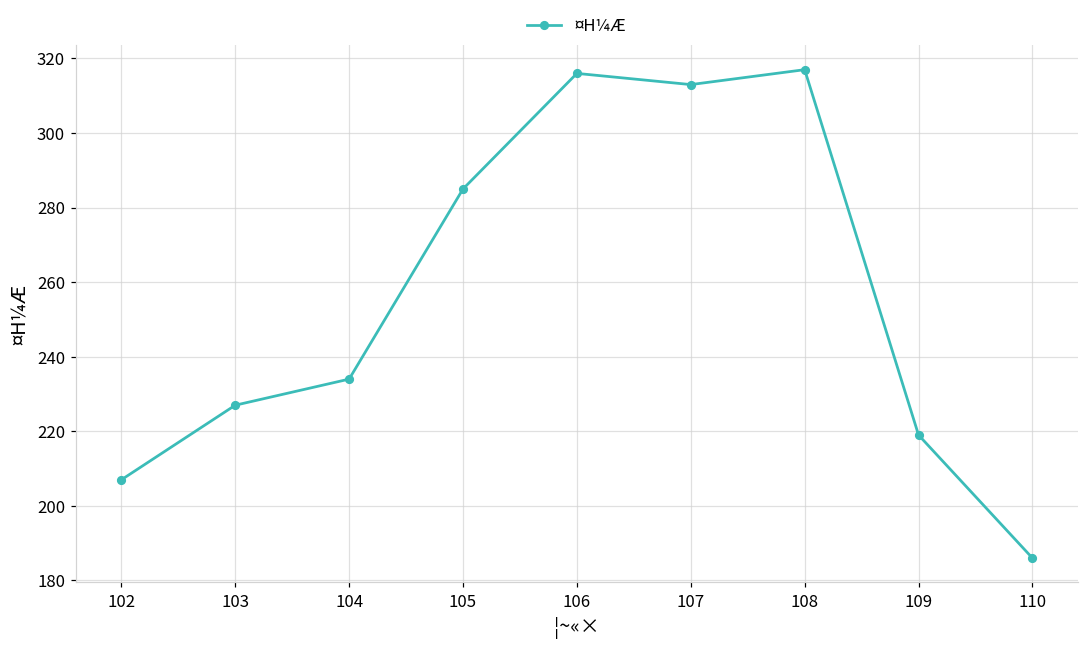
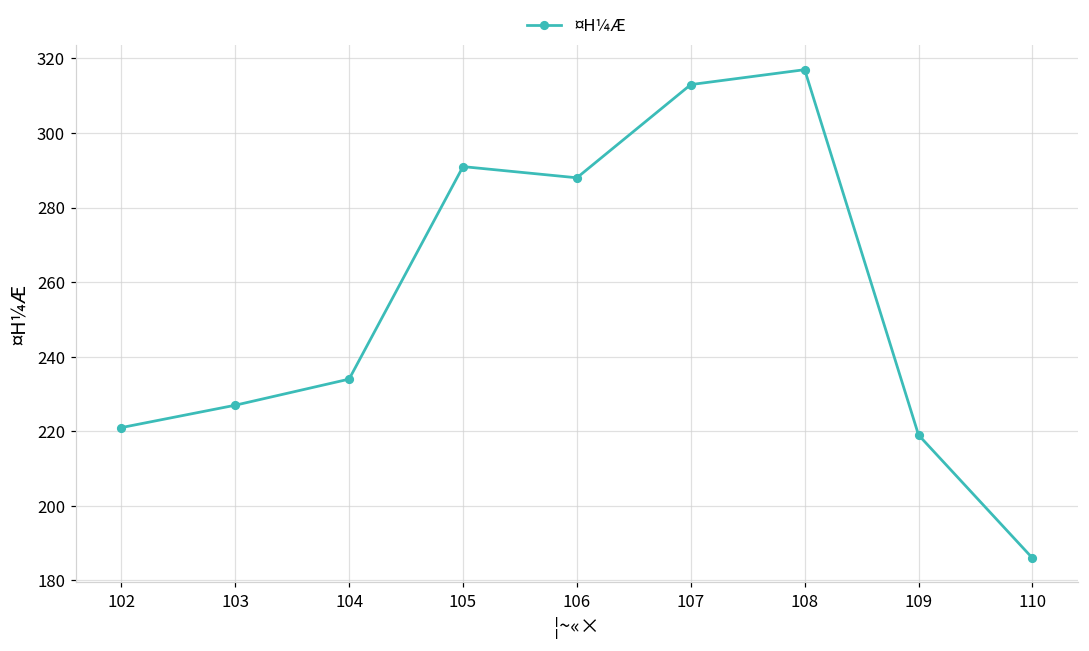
  {
-   "102": 207,
+   "102": 221,
    "103": 227,
    "104": 234,
-   "105": 285,
-   "106": 316,
+   "105": 291,
+   "106": 288,
    "107": 313,
    "108": 317,
    "109": 219,
    "110": 186
  }
